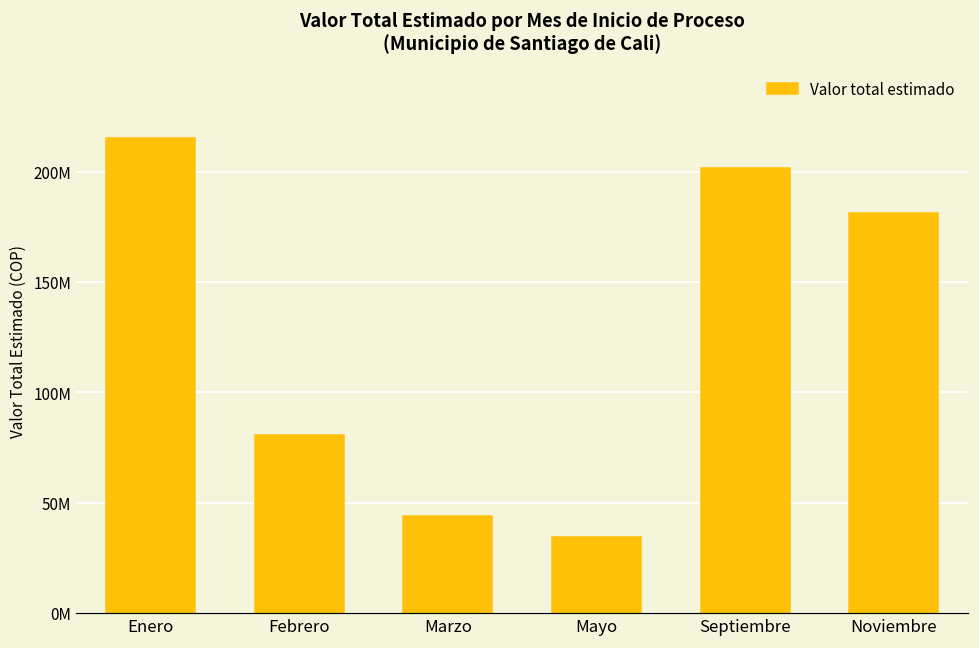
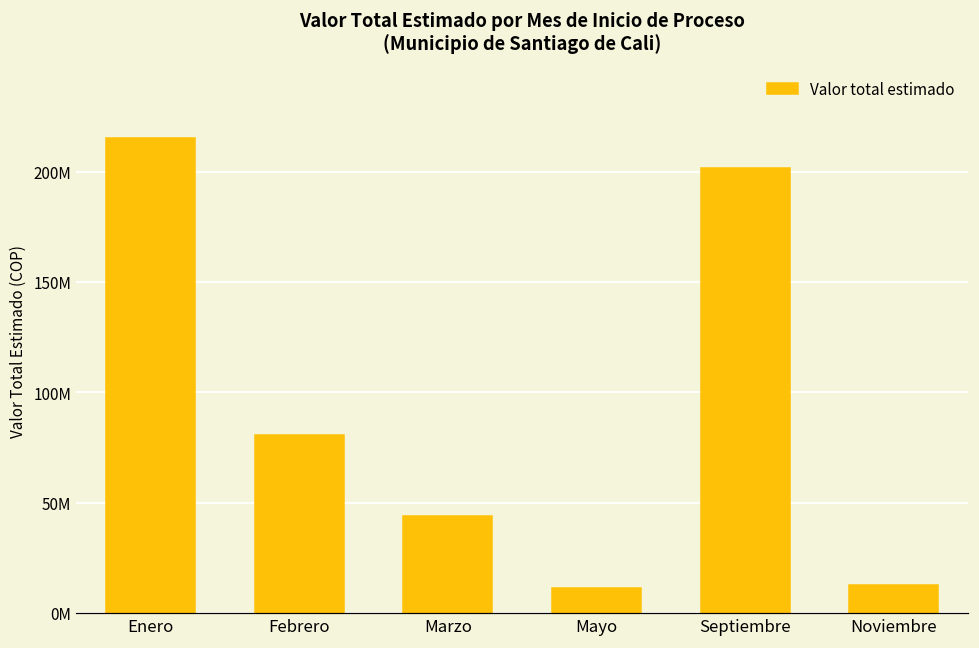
  {
    "Enero": 215000000,
    "Febrero": 81000000,
    "Marzo": 44000000,
-   "Mayo": 34000000,
+   "Mayo": 11000000,
    "Septiembre": 202000000,
-   "Noviembre": 181000000
+   "Noviembre": 13000000
  }
